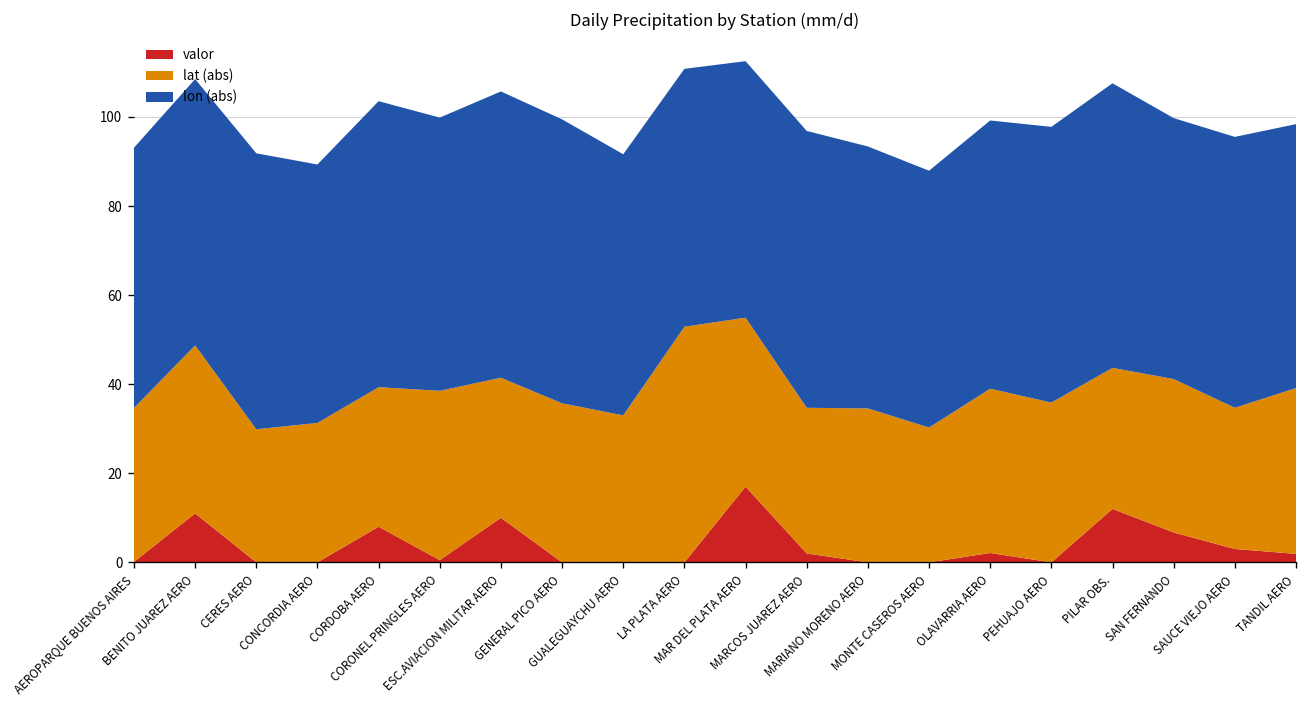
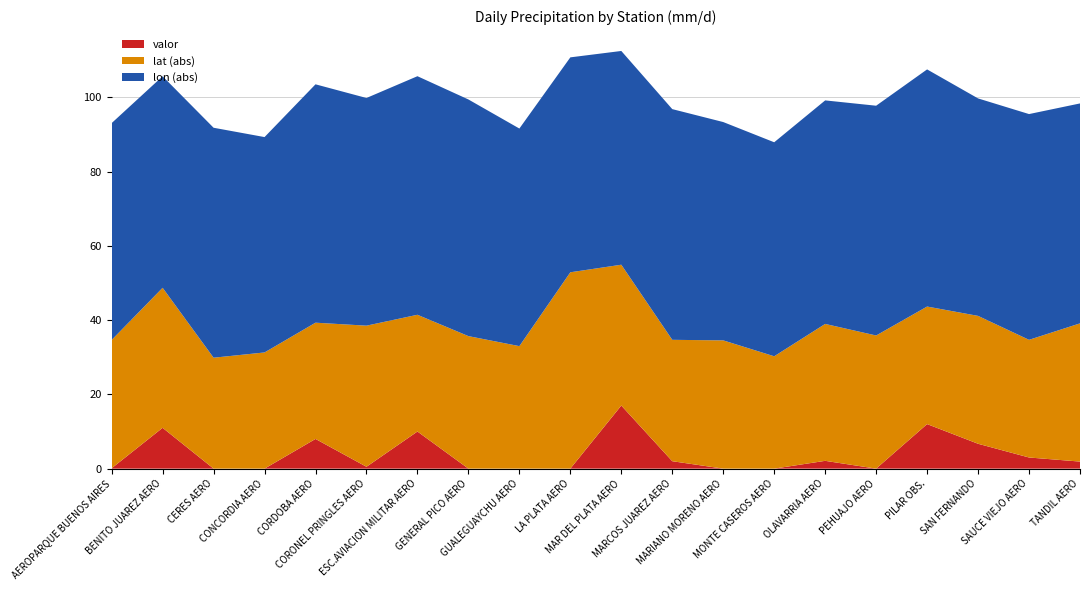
  {
    "lon (abs)": {
      "AEROPARQUE BUENOS AIRES": 58,
-     "BENITO JUAREZ AERO": 60,
+     "BENITO JUAREZ AERO": 57,
      "CERES AERO": 62,
      "CONCORDIA AERO": 58,
      "CORDOBA AERO": 64,
      "CORONEL PRINGLES AERO": 61,
      "ESC.AVIACION MILITAR AERO": 64,
      "GENERAL PICO AERO": 64,
      "GUALEGUAYCHU AERO": 59,
      "LA PLATA AERO": 58,
      "MAR DEL PLATA AERO": 58,
      "MARCOS JUAREZ AERO": 62,
      "MARIANO MORENO AERO": 59,
      "MONTE CASEROS AERO": 58,
      "OLAVARRIA AERO": 60,
      "PEHUAJO AERO": 62,
      "PILAR OBS.": 64,
      "SAN FERNANDO": 59,
      "SAUCE VIEJO AERO": 61,
      "TANDIL AERO": 59
    }
  }
